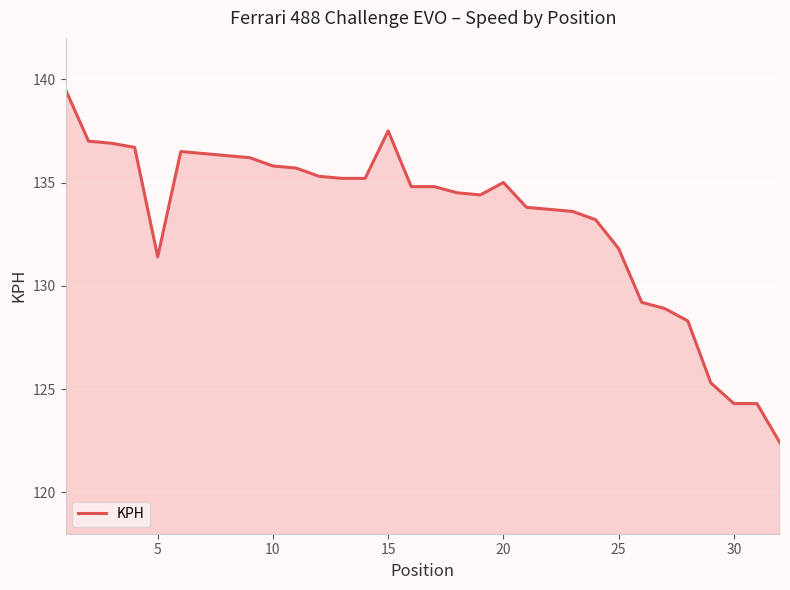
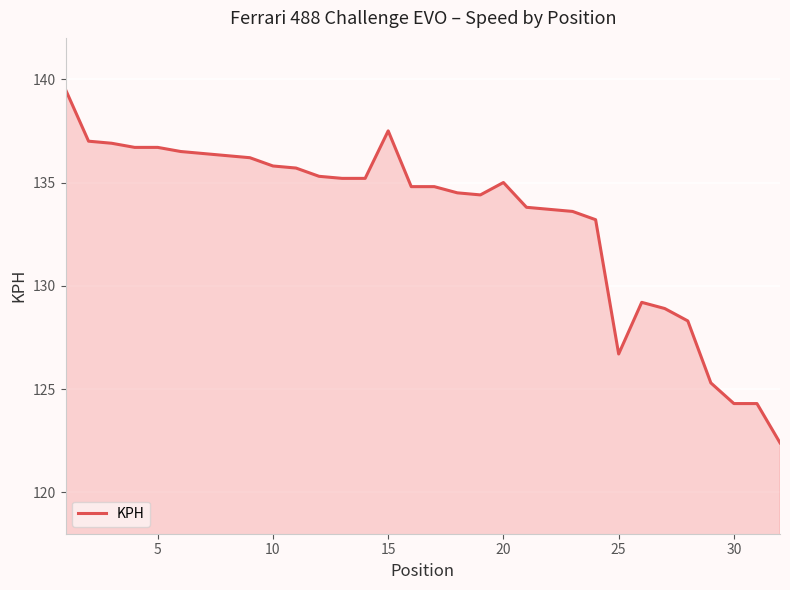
  {
-   "5": 131.4,
+   "5": 136.7,
    "10": 135.8,
    "15": 137.5,
    "20": 135.0,
-   "25": 131.8,
+   "25": 126.7,
    "30": 124.3
  }
